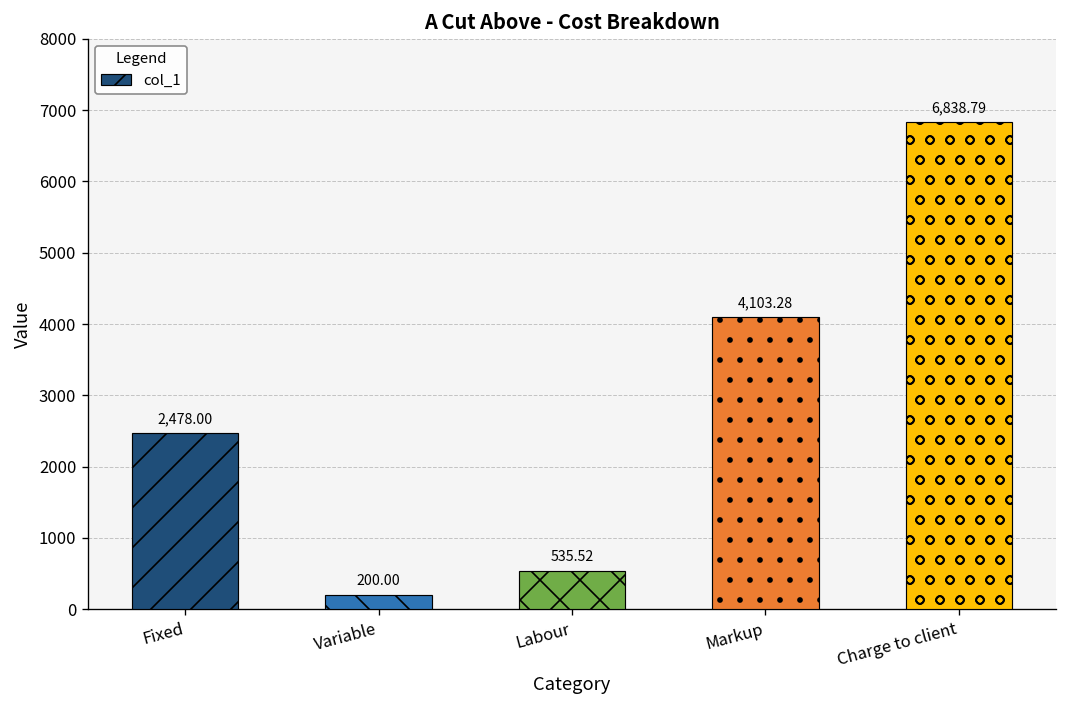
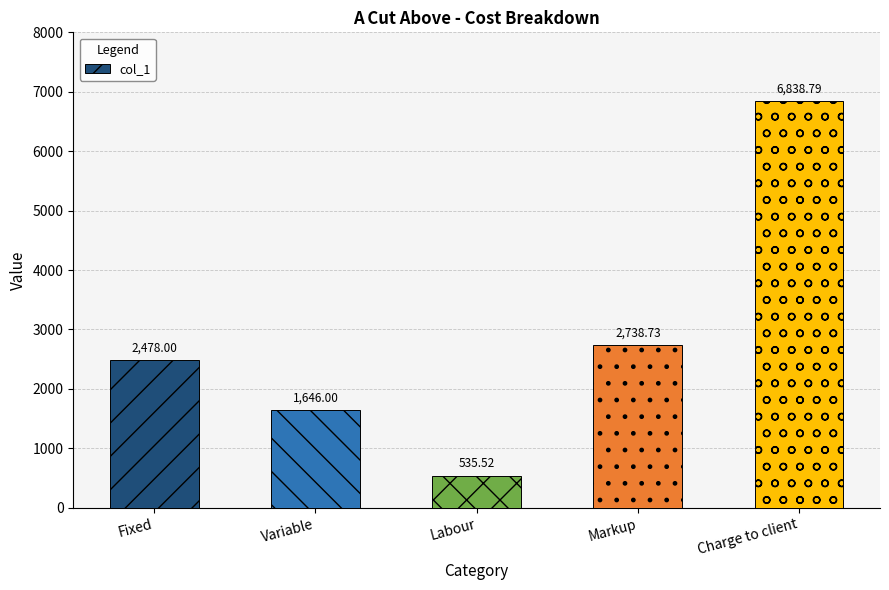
  {
    "Fixed": "2,478.00",
-   "Variable": "200.00",
+   "Variable": "1,646.00",
    "Labour": "535.52",
-   "Markup": "4,103.28",
+   "Markup": "2,738.73",
    "Charge to client": "6,838.79"
  }
